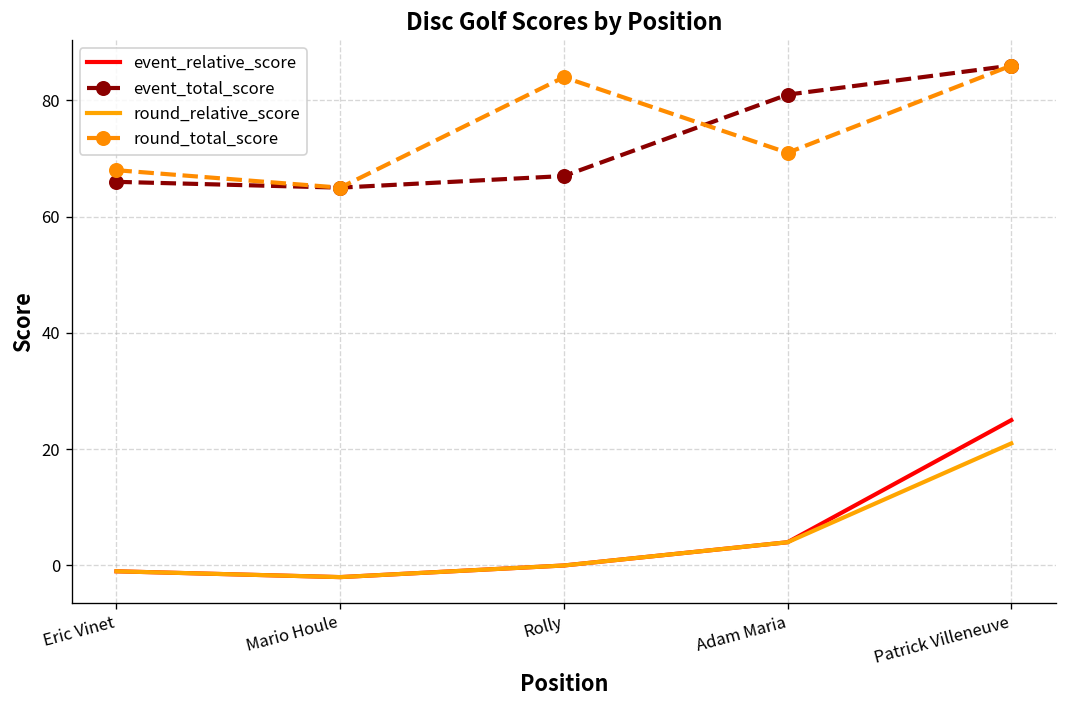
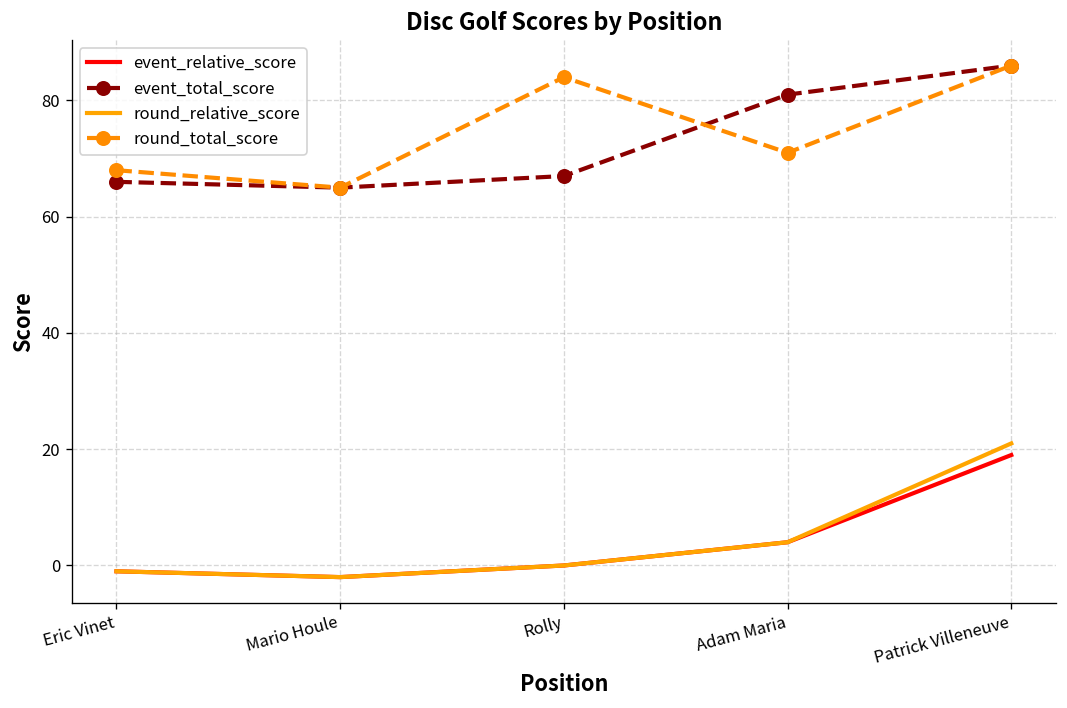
  {
    "event_relative_score": {
-     "Patrick Villeneuve": 25
+     "Patrick Villeneuve": 19
    },
    "event_total_score": {
      "Eric Vinet": 66,
      "Rolly": 67,
      "Adam Maria": 81
    }
  }
